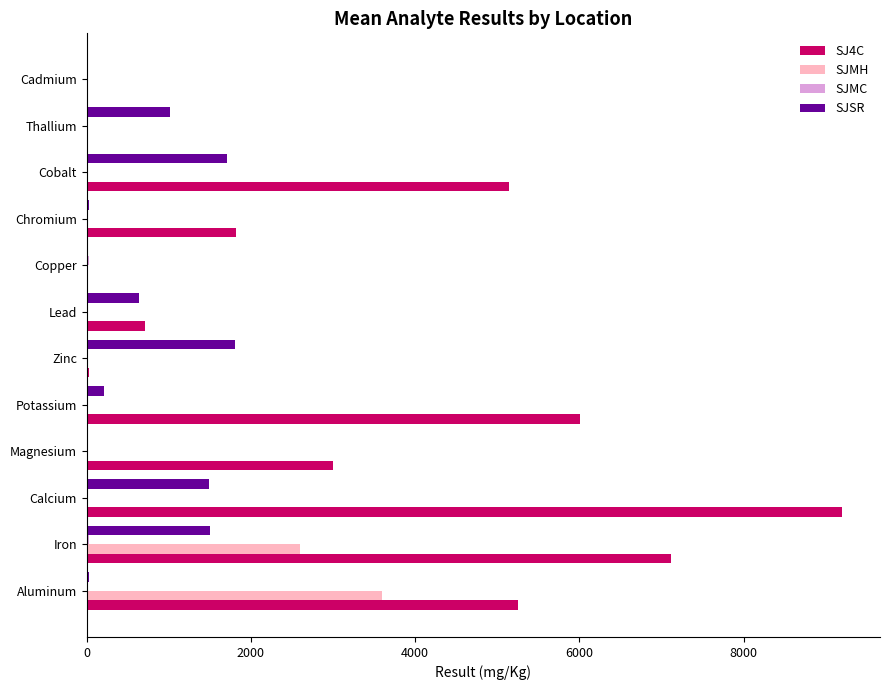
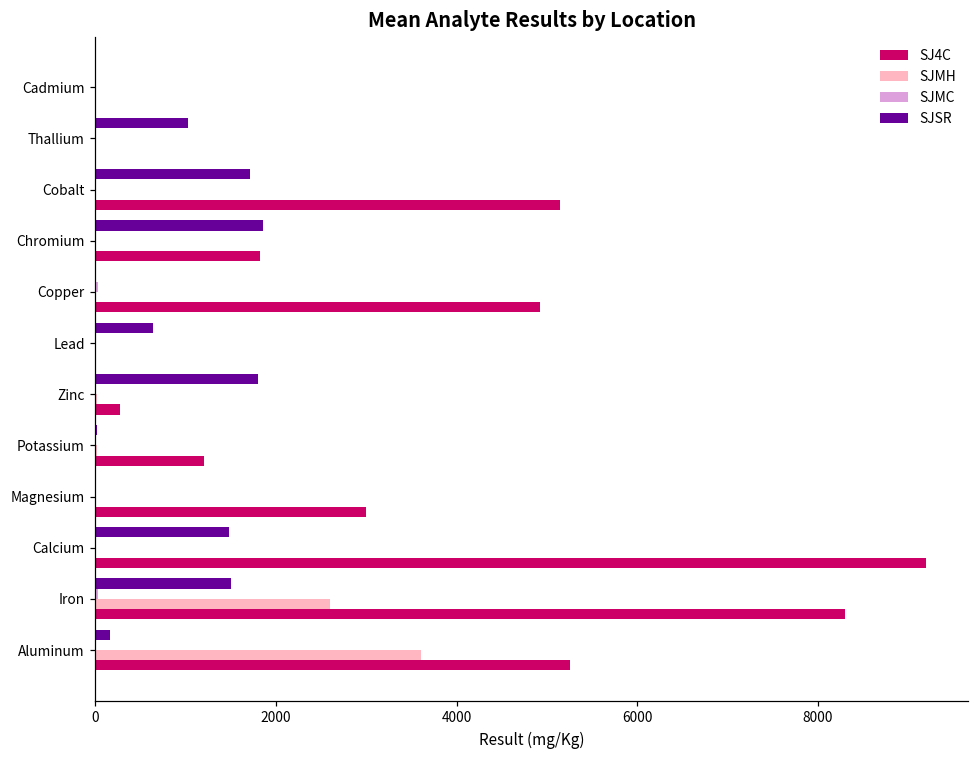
  {
    "SJ4C": {
      "Cobalt": 5100,
      "Chromium": 1800,
-     "Copper": 0,
-     "Lead": 700,
-     "Zinc": 0,
-     "Potassium": 6000,
+     "Copper": 4900,
+     "Lead": 0,
+     "Zinc": 300,
+     "Potassium": 1200,
      "Magnesium": 3000,
      "Calcium": 9200,
-     "Iron": 7100,
+     "Iron": 8300,
      "Aluminum": 5300
    },
    "SJSR": {
      "Thallium": 1000,
      "Cobalt": 1700,
-     "Chromium": 0,
+     "Chromium": 1900,
      "Lead": 600,
      "Zinc": 1800,
-     "Potassium": 200,
+     "Potassium": 0,
      "Calcium": 1500,
      "Iron": 1500,
-     "Aluminum": 0
+     "Aluminum": 200
    }
  }
